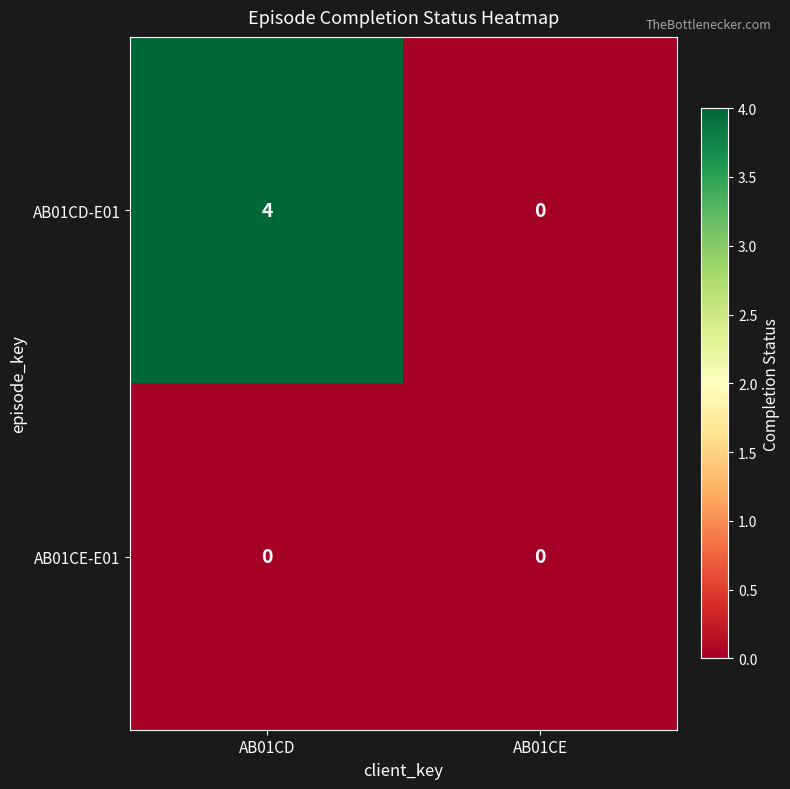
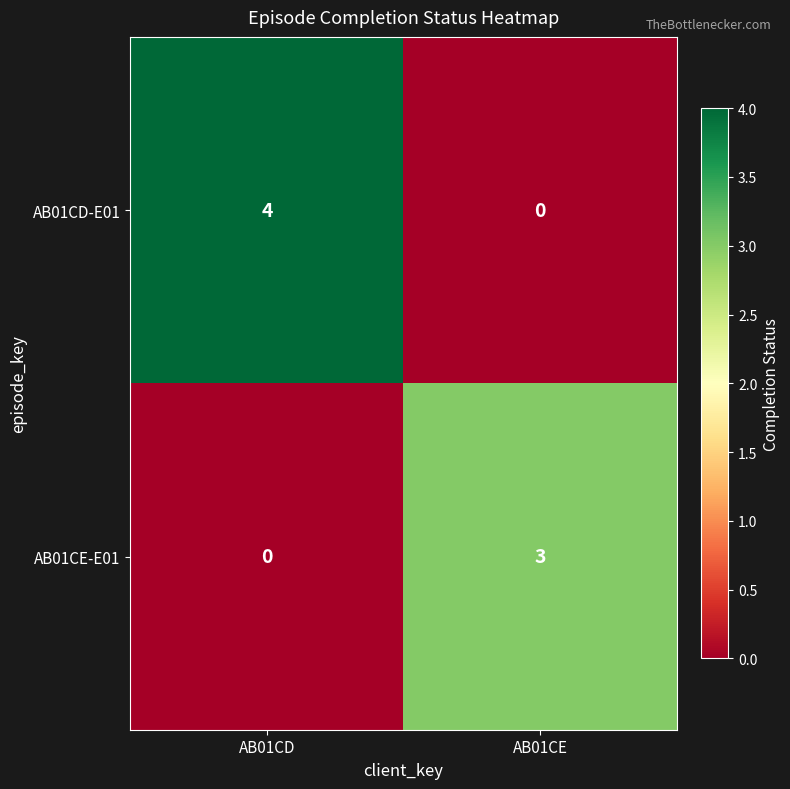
  {
    "AB01CD-E01": {
      "AB01CD": 4,
      "AB01CE": 0
    },
    "AB01CE-E01": {
      "AB01CD": 0,
-     "AB01CE": 0
+     "AB01CE": 3
    }
  }
